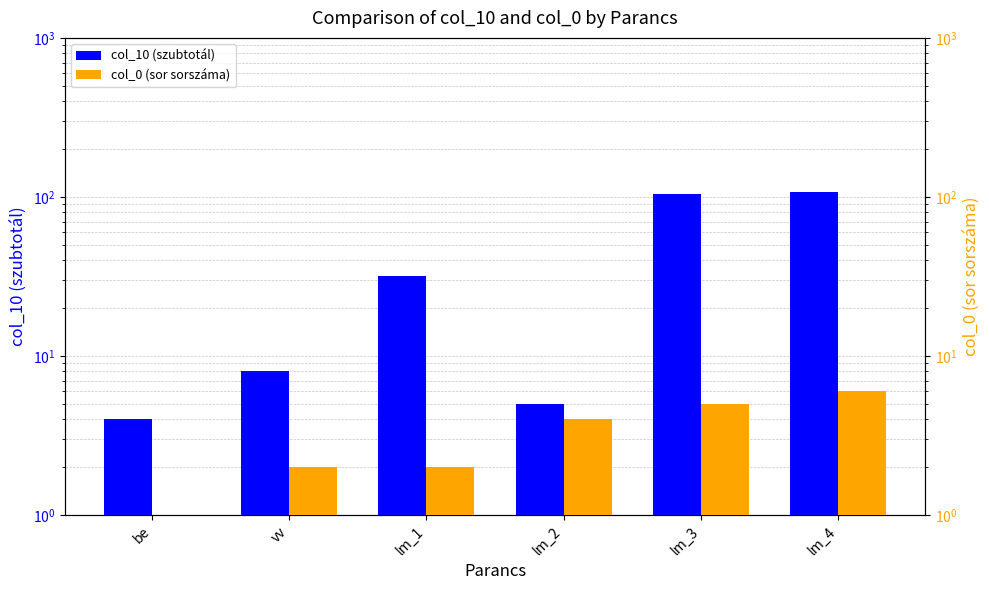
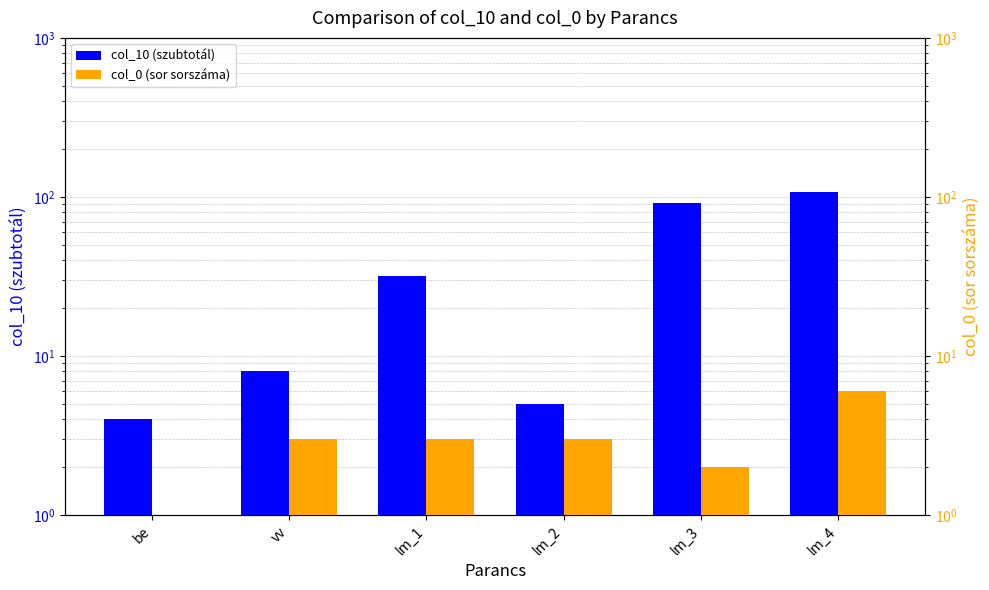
  {
    "col_10 (szubtotál)": {
      "be": 4,
      "vv": 8,
      "lm_1": 32,
      "lm_2": 5,
-     "lm_3": 110,
+     "lm_3": 90,
      "lm_4": 110
    },
    "col_0 (sor sorszáma)": {
      "be": 1,
-     "vv": 2,
-     "lm_1": 2,
-     "lm_2": 4,
-     "lm_3": 5,
+     "vv": 3,
+     "lm_1": 3,
+     "lm_2": 3,
+     "lm_3": 2,
      "lm_4": 6
    }
  }
